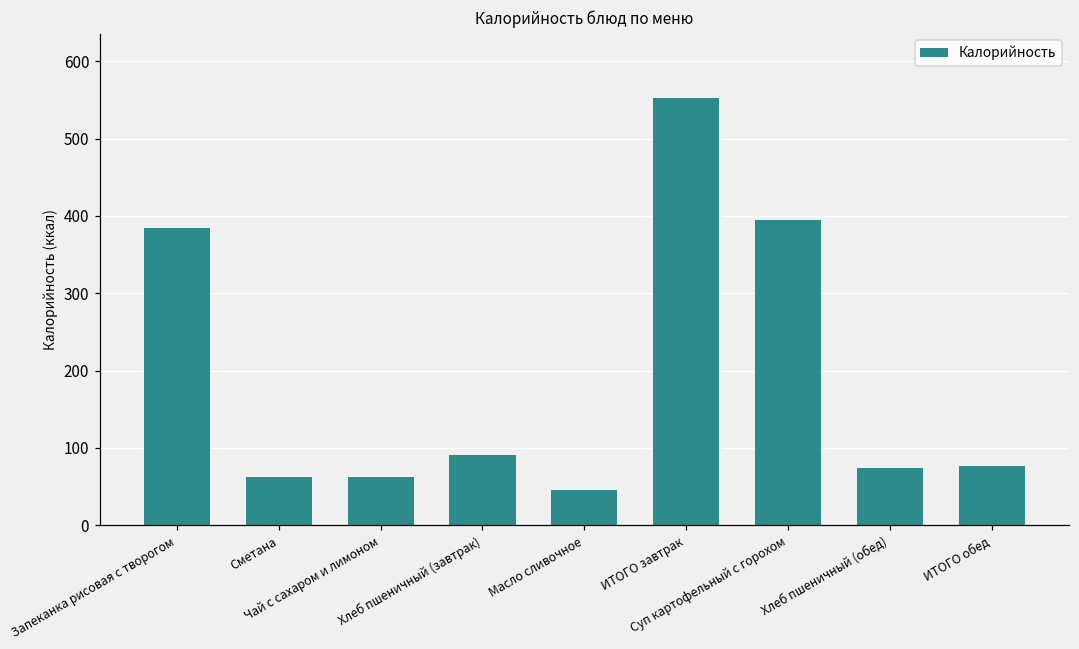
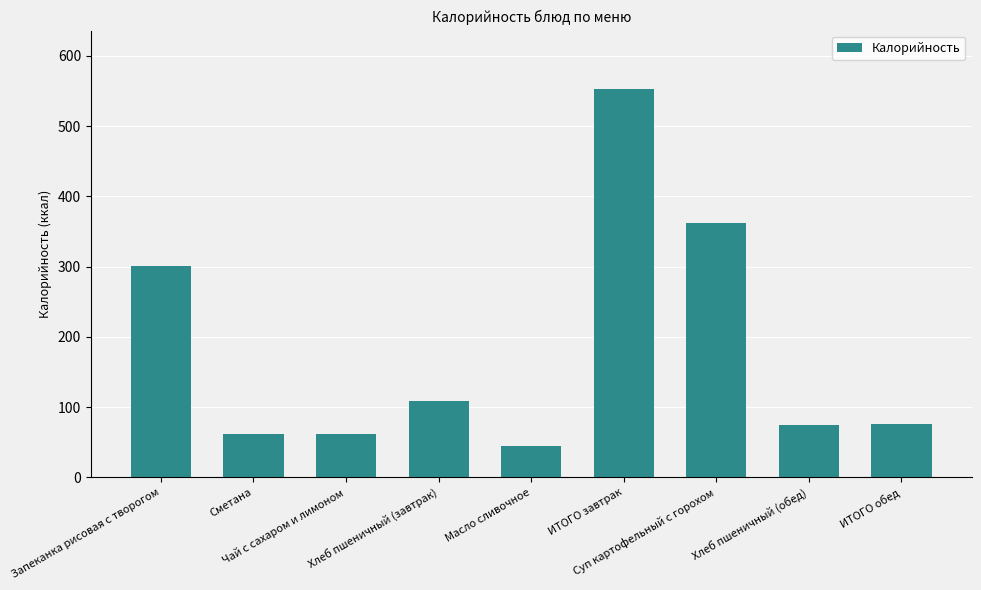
  {
-   "Запеканка рисовая с творогом": 390,
+   "Запеканка рисовая с творогом": 300,
    "Сметана": 60,
    "Чай с сахаром и лимоном": 60,
-   "Хлеб пшеничный (завтрак)": 90,
+   "Хлеб пшеничный (завтрак)": 110,
    "Масло сливочное": 50,
    "ИТОГО завтрак": 550,
-   "Суп картофельный с горохом": 400,
+   "Суп картофельный с горохом": 360,
    "Хлеб пшеничный (обед)": 70,
    "ИТОГО обед": 80
  }
